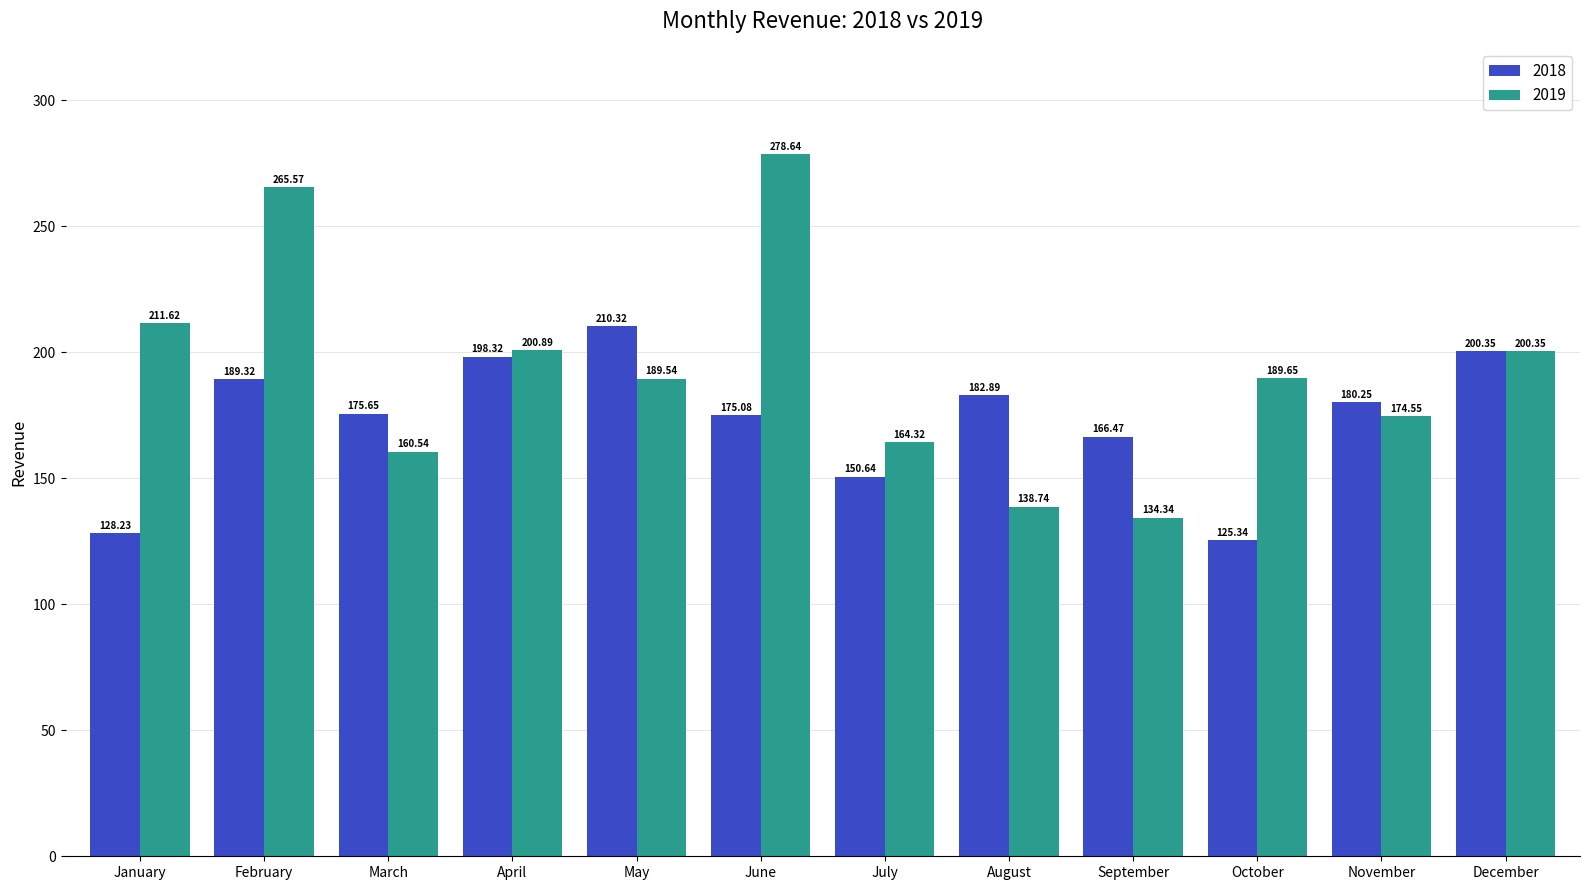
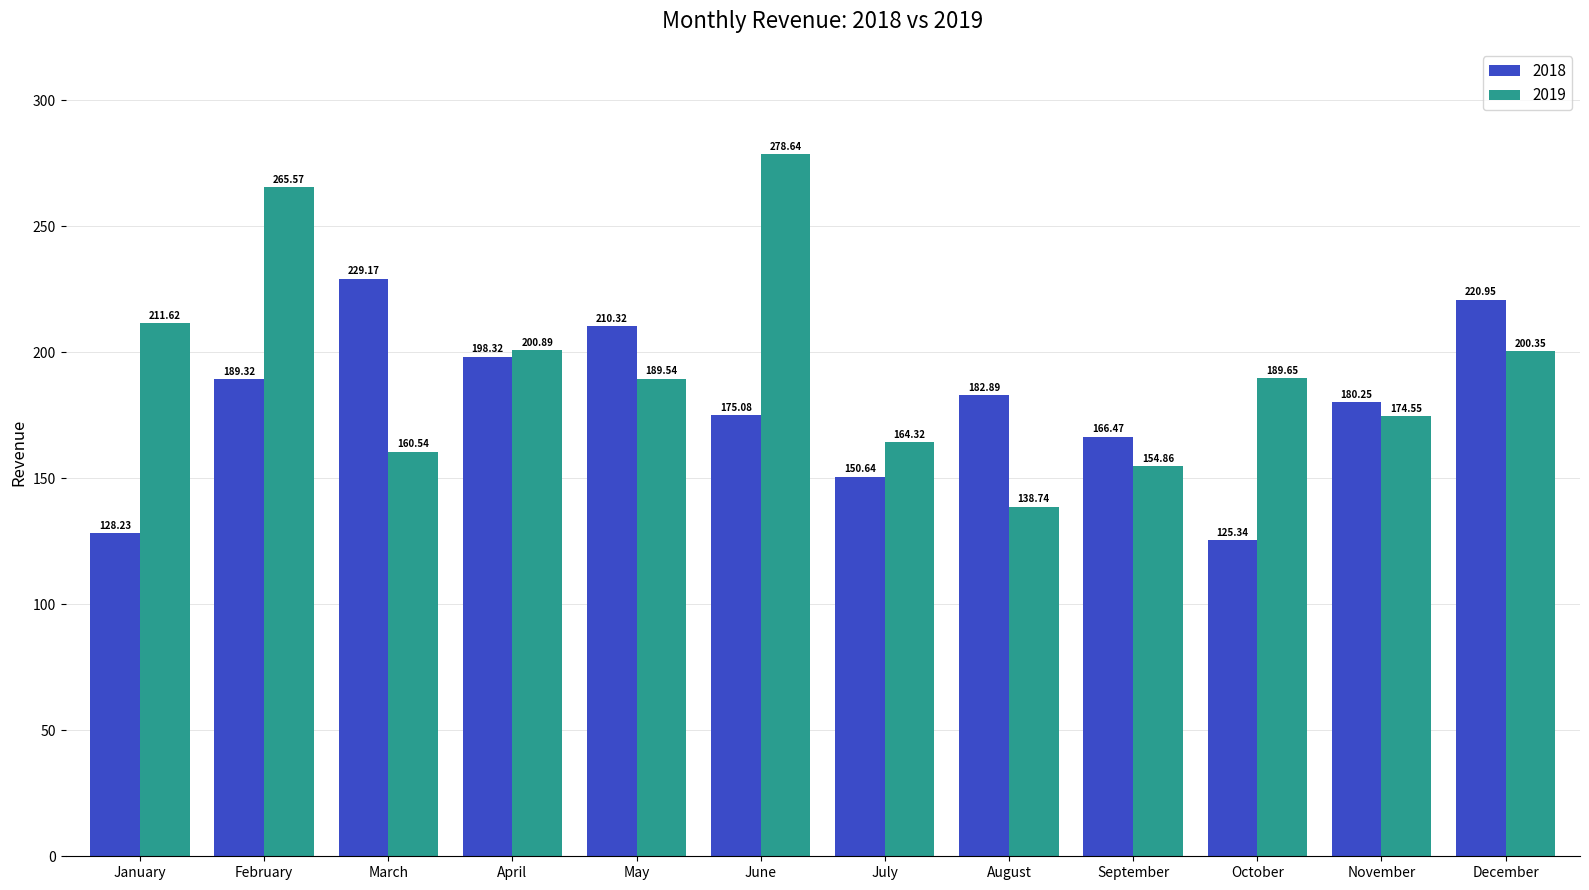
  {
    "2018": {
      "January": 128.23,
      "February": 189.32,
-     "March": 175.65,
+     "March": 229.17,
      "April": 198.32,
      "May": 210.32,
      "June": 175.08,
      "July": 150.64,
      "August": 182.89,
      "September": 166.47,
      "October": 125.34,
      "November": 180.25,
-     "December": 200.35
+     "December": 220.95
    },
    "2019": {
      "January": 211.62,
      "February": 265.57,
      "March": 160.54,
      "April": 200.89,
      "May": 189.54,
      "June": 278.64,
      "July": 164.32,
      "August": 138.74,
-     "September": 134.34,
+     "September": 154.86,
      "October": 189.65,
      "November": 174.55,
      "December": 200.35
    }
  }
